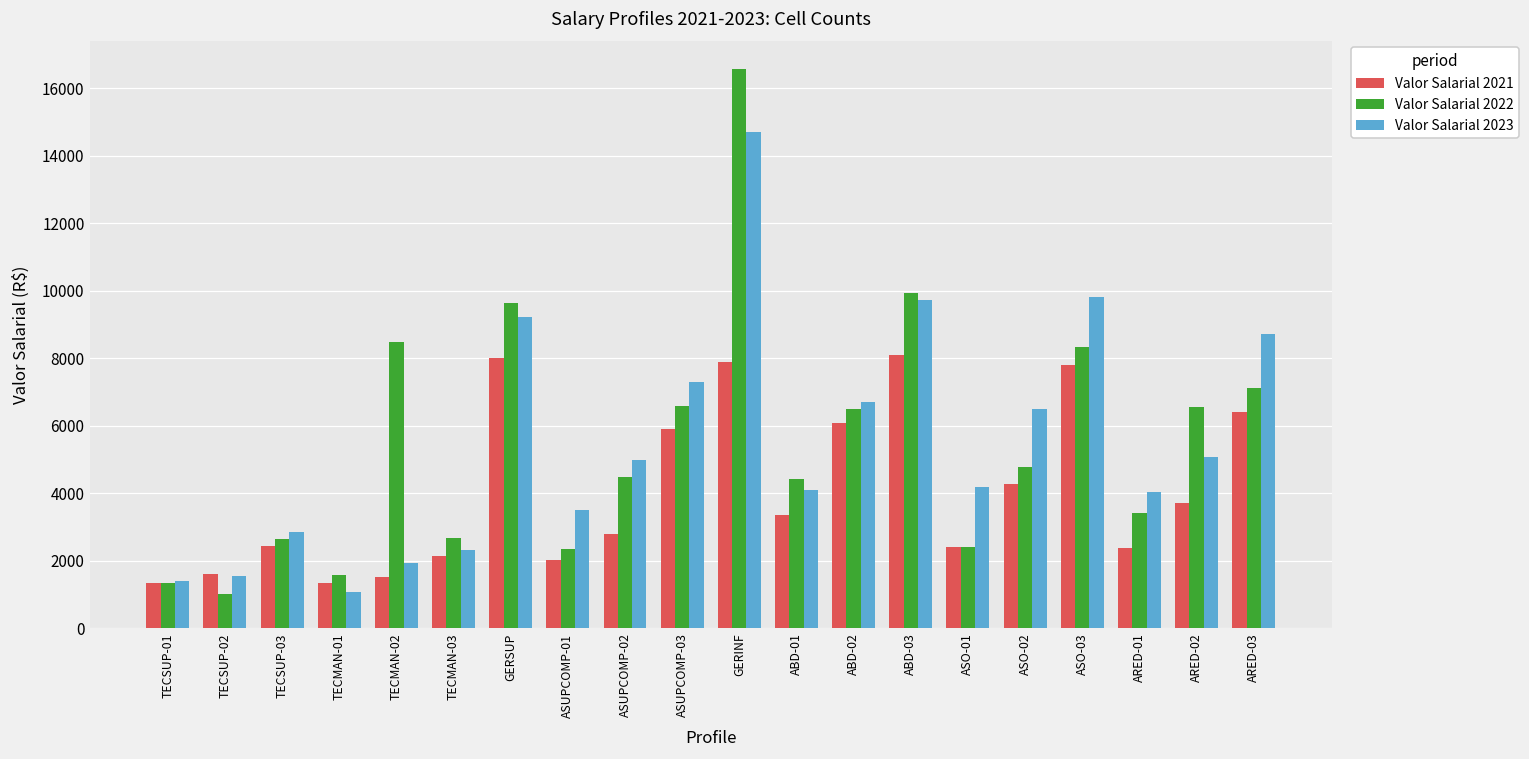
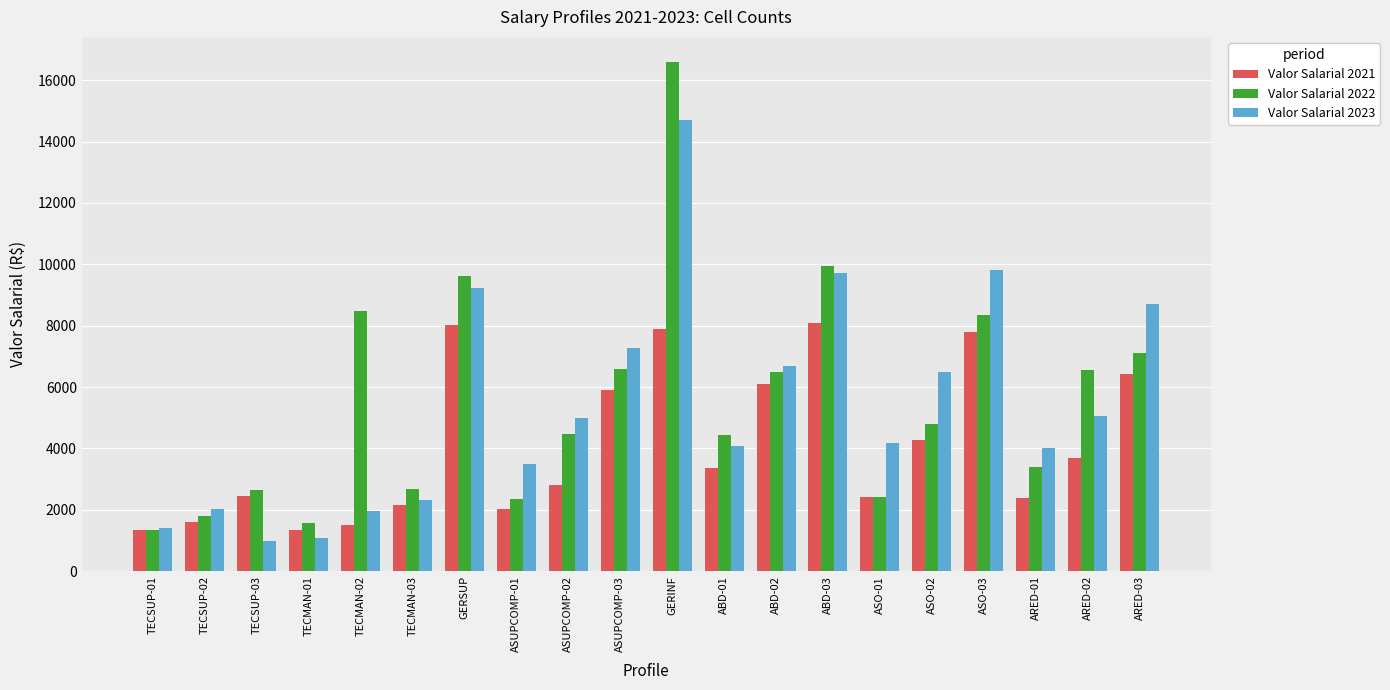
  {
    "Valor Salarial 2021": {
      "TECSUP-01": 1300,
      "TECSUP-02": 1600,
      "TECSUP-03": 2400,
      "TECMAN-01": 1400,
      "TECMAN-02": 1500,
      "TECMAN-03": 2200,
      "GERSUP": 8000,
      "ASUPCOMP-01": 2000,
      "ASUPCOMP-02": 2800,
      "ASUPCOMP-03": 5900,
      "GERINF": 7900,
      "ABD-01": 3300,
      "ABD-02": 6100,
      "ABD-03": 8100,
      "ASO-01": 2400,
      "ASO-02": 4300,
      "ASO-03": 7800,
      "ARED-01": 2400,
      "ARED-02": 3700,
      "ARED-03": 6400
    },
    "Valor Salarial 2022": {
      "TECSUP-01": 1300,
-     "TECSUP-02": 1000,
+     "TECSUP-02": 1800,
      "TECSUP-03": 2600,
      "TECMAN-01": 1600,
      "TECMAN-02": 8500,
      "TECMAN-03": 2700,
      "GERSUP": 9600,
      "ASUPCOMP-01": 2400,
      "ASUPCOMP-02": 4500,
      "ASUPCOMP-03": 6600,
      "GERINF": 16600,
      "ABD-01": 4400,
      "ABD-02": 6500,
      "ABD-03": 9900,
      "ASO-01": 2400,
      "ASO-02": 4800,
      "ASO-03": 8300,
      "ARED-01": 3400,
      "ARED-02": 6600,
      "ARED-03": 7100
    },
    "Valor Salarial 2023": {
      "TECSUP-01": 1400,
-     "TECSUP-02": 1600,
-     "TECSUP-03": 2800,
+     "TECSUP-02": 2000,
+     "TECSUP-03": 1000,
      "TECMAN-01": 1100,
      "TECMAN-02": 1900,
      "TECMAN-03": 2300,
      "GERSUP": 9200,
      "ASUPCOMP-01": 3500,
      "ASUPCOMP-02": 5000,
      "ASUPCOMP-03": 7300,
      "GERINF": 14700,
      "ABD-01": 4100,
      "ABD-02": 6700,
      "ABD-03": 9700,
      "ASO-01": 4200,
      "ASO-02": 6500,
      "ASO-03": 9800,
      "ARED-01": 4000,
      "ARED-02": 5100,
      "ARED-03": 8700
    }
  }
